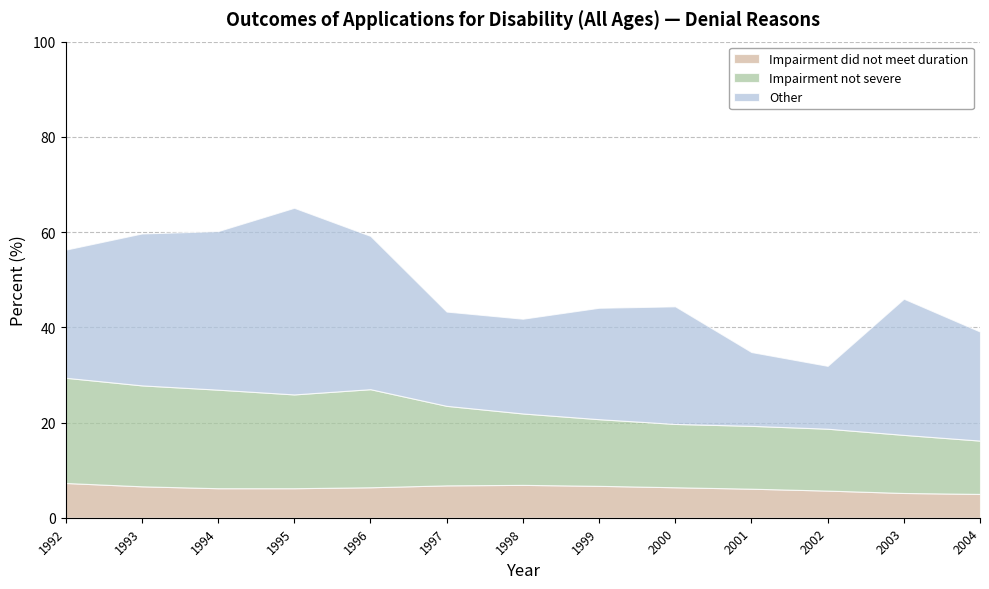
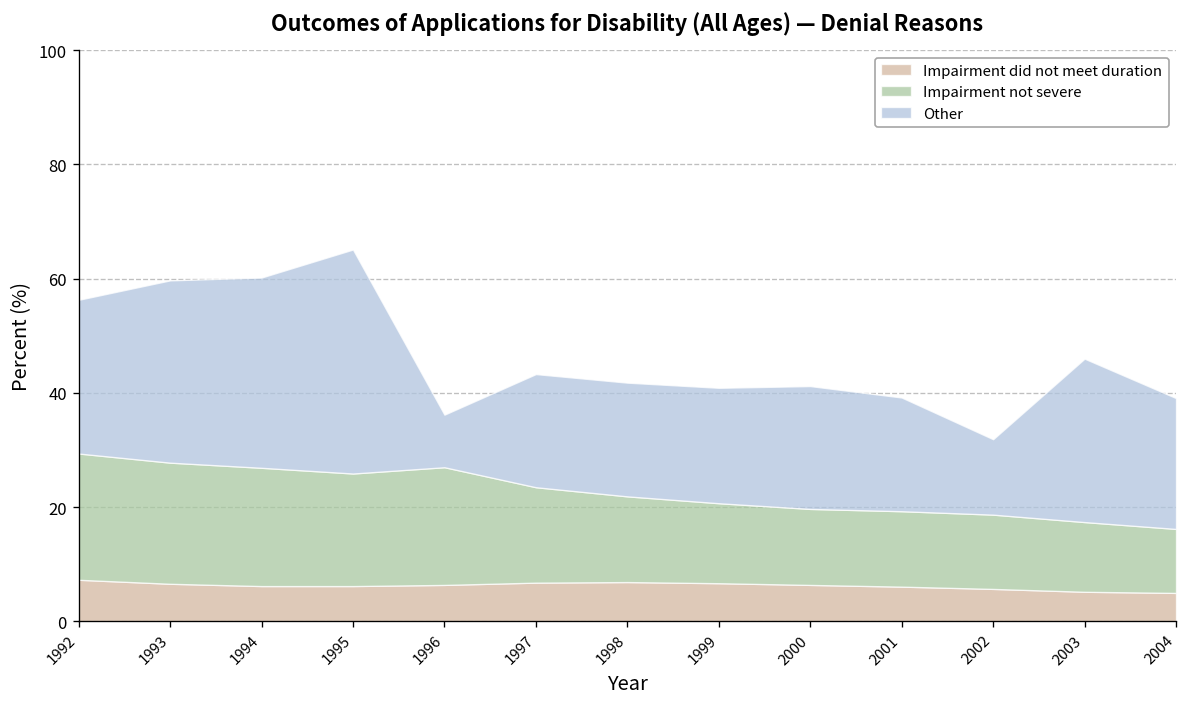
  {
    "Other": {
      "1992": 27,
      "1993": 32,
      "1994": 33,
      "1995": 39,
-     "1996": 32,
+     "1996": 9,
      "1997": 20,
      "1998": 20,
-     "1999": 23,
-     "2000": 25,
-     "2001": 16,
+     "1999": 20,
+     "2000": 22,
+     "2001": 20,
      "2002": 13,
      "2003": 29,
      "2004": 23
    }
  }
